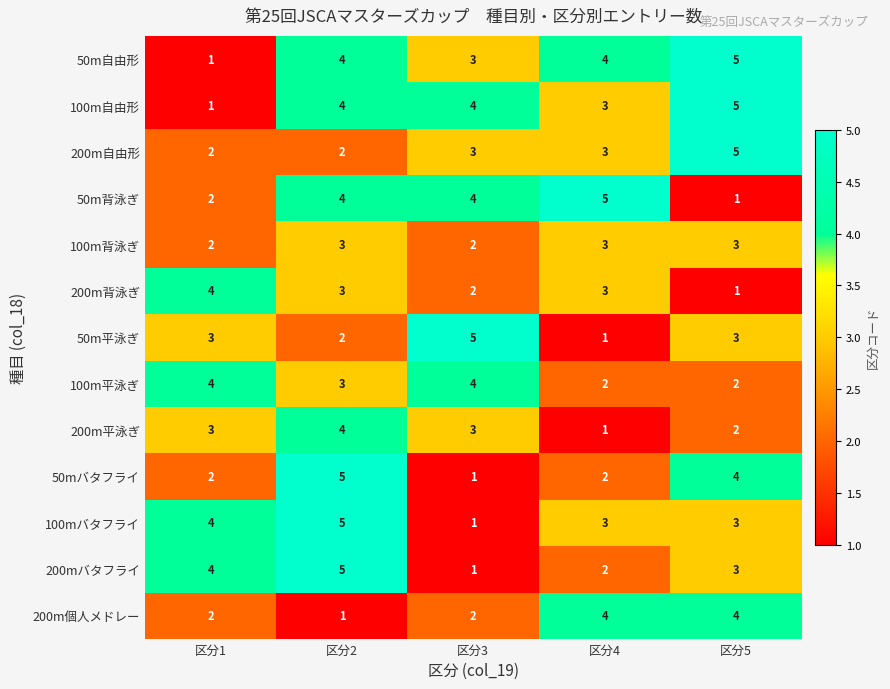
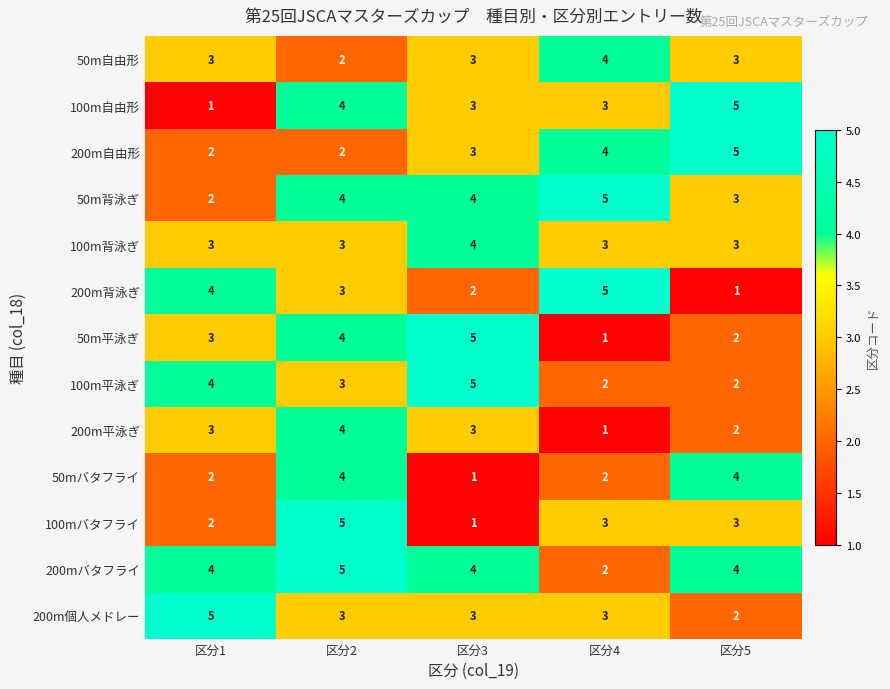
  {
    "50m自由形": {
-     "区分1": 1,
-     "区分2": 4,
+     "区分1": 3,
+     "区分2": 2,
      "区分3": 3,
      "区分4": 4,
-     "区分5": 5
+     "区分5": 3
    },
    "100m自由形": {
      "区分1": 1,
      "区分2": 4,
-     "区分3": 4,
+     "区分3": 3,
      "区分4": 3,
      "区分5": 5
    },
    "200m自由形": {
      "区分1": 2,
      "区分2": 2,
      "区分3": 3,
-     "区分4": 3,
+     "区分4": 4,
      "区分5": 5
    },
    "50m背泳ぎ": {
      "区分1": 2,
      "区分2": 4,
      "区分3": 4,
      "区分4": 5,
-     "区分5": 1
+     "区分5": 3
    },
    "100m背泳ぎ": {
-     "区分1": 2,
+     "区分1": 3,
      "区分2": 3,
-     "区分3": 2,
+     "区分3": 4,
      "区分4": 3,
      "区分5": 3
    },
    "200m背泳ぎ": {
      "区分1": 4,
      "区分2": 3,
      "区分3": 2,
-     "区分4": 3,
+     "区分4": 5,
      "区分5": 1
    },
    "50m平泳ぎ": {
      "区分1": 3,
-     "区分2": 2,
+     "区分2": 4,
      "区分3": 5,
      "区分4": 1,
-     "区分5": 3
+     "区分5": 2
    },
    "100m平泳ぎ": {
      "区分1": 4,
      "区分2": 3,
-     "区分3": 4,
+     "区分3": 5,
      "区分4": 2,
      "区分5": 2
    },
    "200m平泳ぎ": {
      "区分1": 3,
      "区分2": 4,
      "区分3": 3,
      "区分4": 1,
      "区分5": 2
    },
    "50mバタフライ": {
      "区分1": 2,
-     "区分2": 5,
+     "区分2": 4,
      "区分3": 1,
      "区分4": 2,
      "区分5": 4
    },
    "100mバタフライ": {
-     "区分1": 4,
+     "区分1": 2,
      "区分2": 5,
      "区分3": 1,
      "区分4": 3,
      "区分5": 3
    },
    "200mバタフライ": {
      "区分1": 4,
      "区分2": 5,
-     "区分3": 1,
+     "区分3": 4,
      "区分4": 2,
-     "区分5": 3
+     "区分5": 4
    },
    "200m個人メドレー": {
-     "区分1": 2,
-     "区分2": 1,
-     "区分3": 2,
-     "区分4": 4,
-     "区分5": 4
+     "区分1": 5,
+     "区分2": 3,
+     "区分3": 3,
+     "区分4": 3,
+     "区分5": 2
    }
  }
